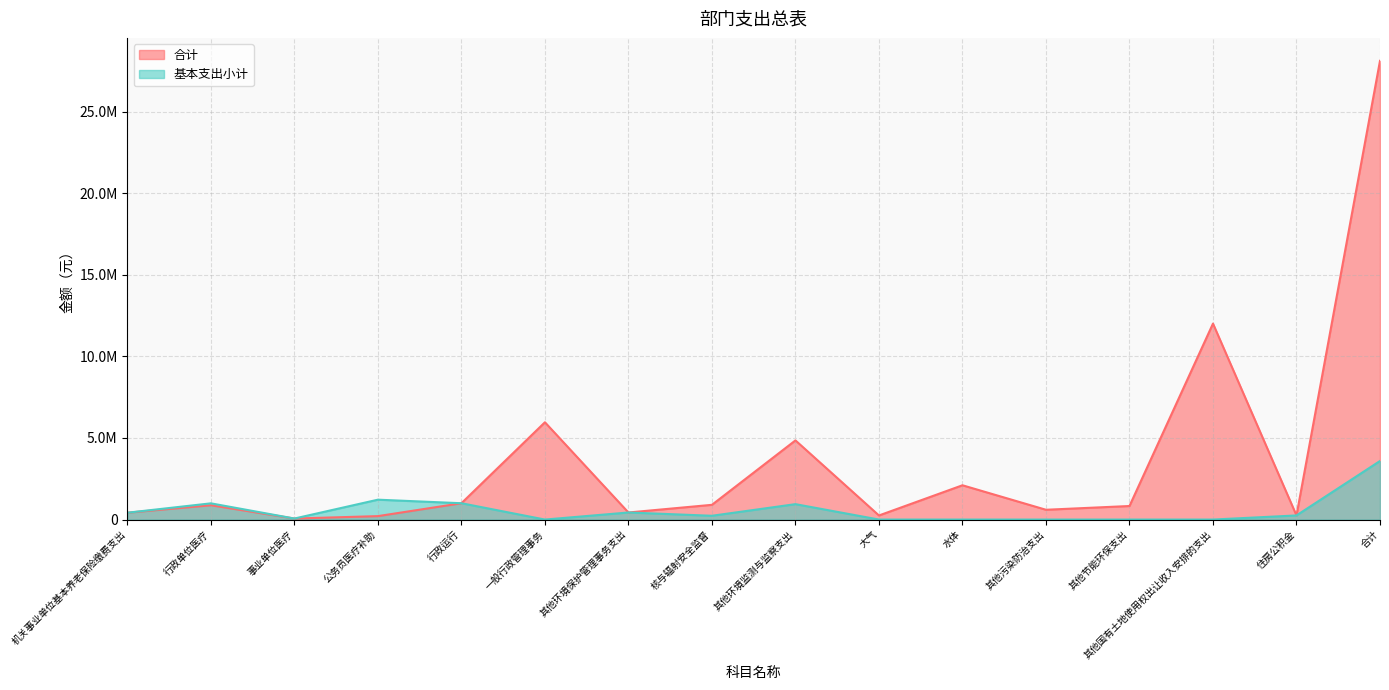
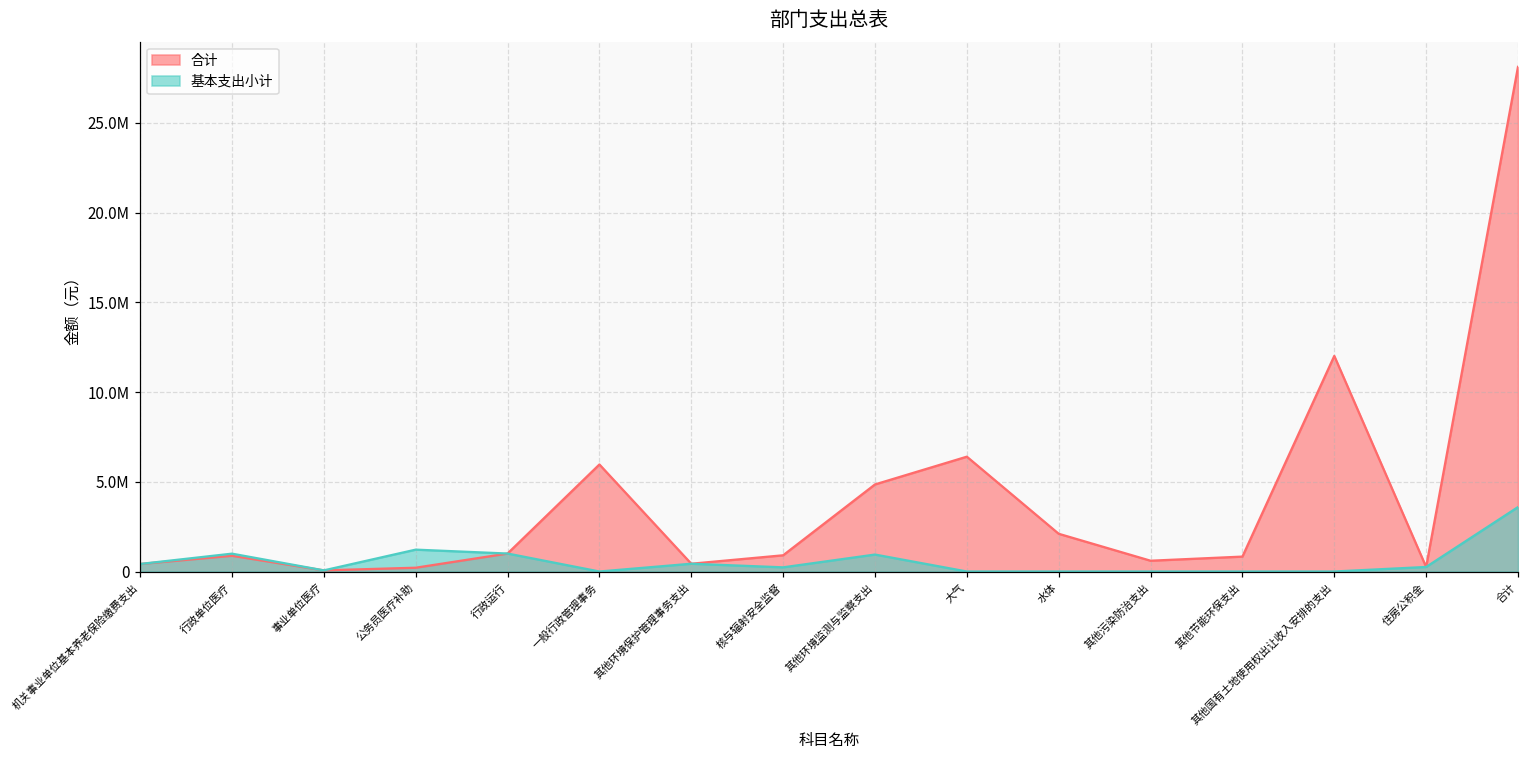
  {
    "合计": {
      "公务员医疗补助": 200000,
      "一般行政管理事务": 6000000,
      "核与辐射安全监督": 900000,
      "其他环境监测与监察支出": 4900000,
-     "大气": 300000,
+     "大气": 6400000,
      "水体": 2100000,
      "其他污染防治支出": 600000,
      "其他节能环保支出": 800000,
      "其他国有土地使用权出让收入安排的支出": 12000000,
      "合计": 28100000
    },
    "基本支出小计": {
      "公务员医疗补助": 1200000,
      "一般行政管理事务": 0,
      "核与辐射安全监督": 200000,
      "其他环境监测与监察支出": 900000,
      "大气": 0,
      "水体": 0,
      "其他污染防治支出": 0,
      "其他节能环保支出": 0,
      "其他国有土地使用权出让收入安排的支出": 0,
      "合计": 3600000
    }
  }
